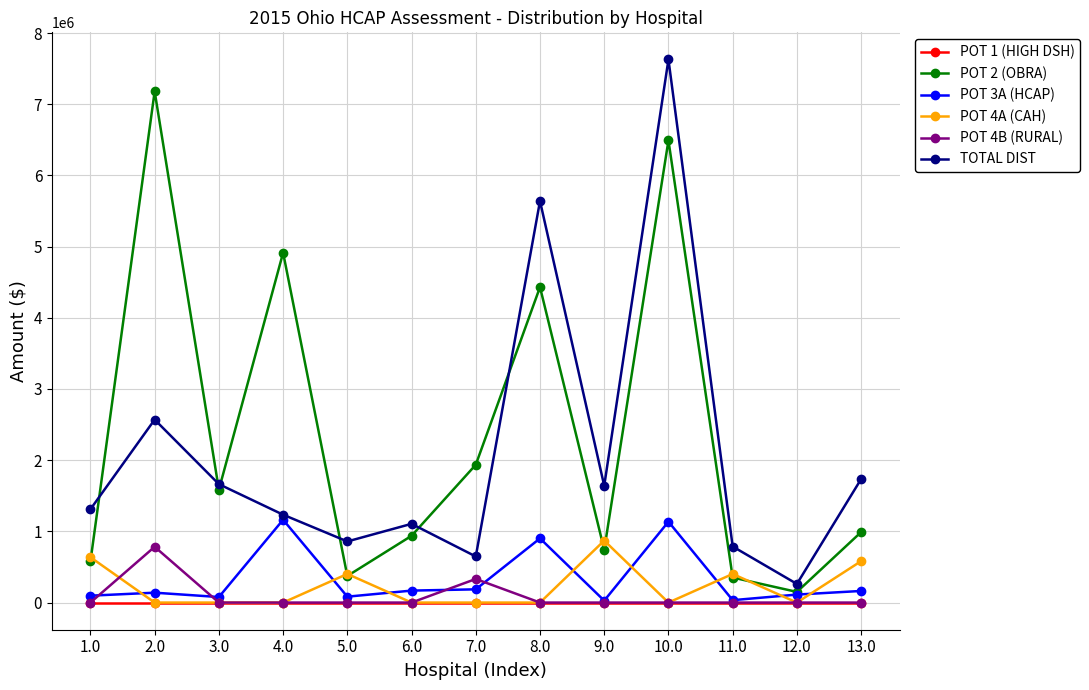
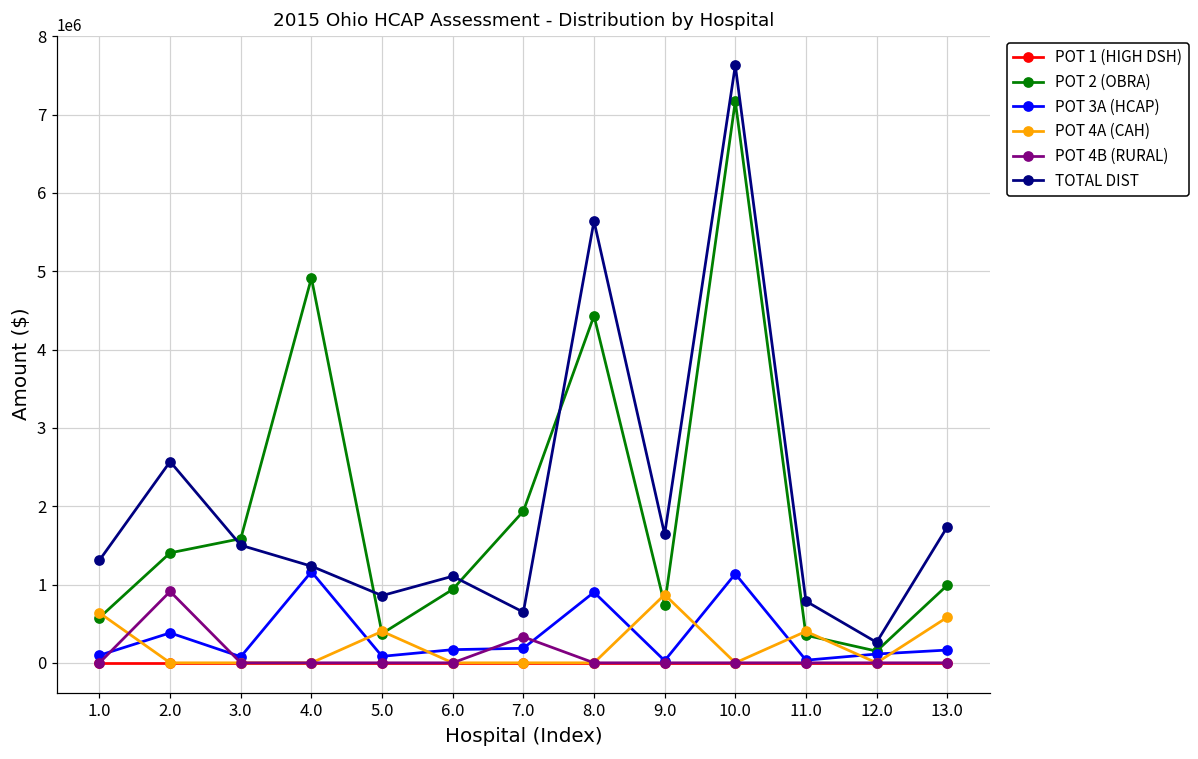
  {
    "POT 2 (OBRA)": {
      "1.0": 600000,
-     "2.0": 7200000,
+     "2.0": 1400000,
      "3.0": 1600000,
      "4.0": 4900000,
      "6.0": 900000,
      "7.0": 1900000,
      "8.0": 4400000,
      "9.0": 700000,
-     "10.0": 6500000,
+     "10.0": 7200000,
      "11.0": 400000,
      "12.0": 100000,
      "13.0": 1000000
    },
    "POT 3A (HCAP)": {
      "1.0": 100000,
-     "2.0": 100000,
+     "2.0": 400000,
      "3.0": 100000,
      "4.0": 1200000,
      "5.0": 100000,
      "6.0": 200000,
      "7.0": 200000,
      "8.0": 900000,
      "10.0": 1100000,
      "12.0": 100000,
      "13.0": 200000
    },
    "POT 4A (CAH)": {
      "1.0": 600000,
      "9.0": 900000,
      "11.0": 400000,
      "13.0": 600000
    },
    "POT 4B (RURAL)": {
-     "2.0": 800000,
+     "2.0": 900000,
      "7.0": 300000
    },
    "TOTAL DIST": {
      "1.0": 1300000,
      "2.0": 2600000,
-     "3.0": 1700000,
+     "3.0": 1500000,
      "4.0": 1200000,
      "5.0": 900000,
      "6.0": 1100000,
      "7.0": 600000,
      "8.0": 5600000,
      "9.0": 1600000,
      "10.0": 7600000,
      "11.0": 800000,
      "12.0": 300000,
      "13.0": 1700000
    }
  }
